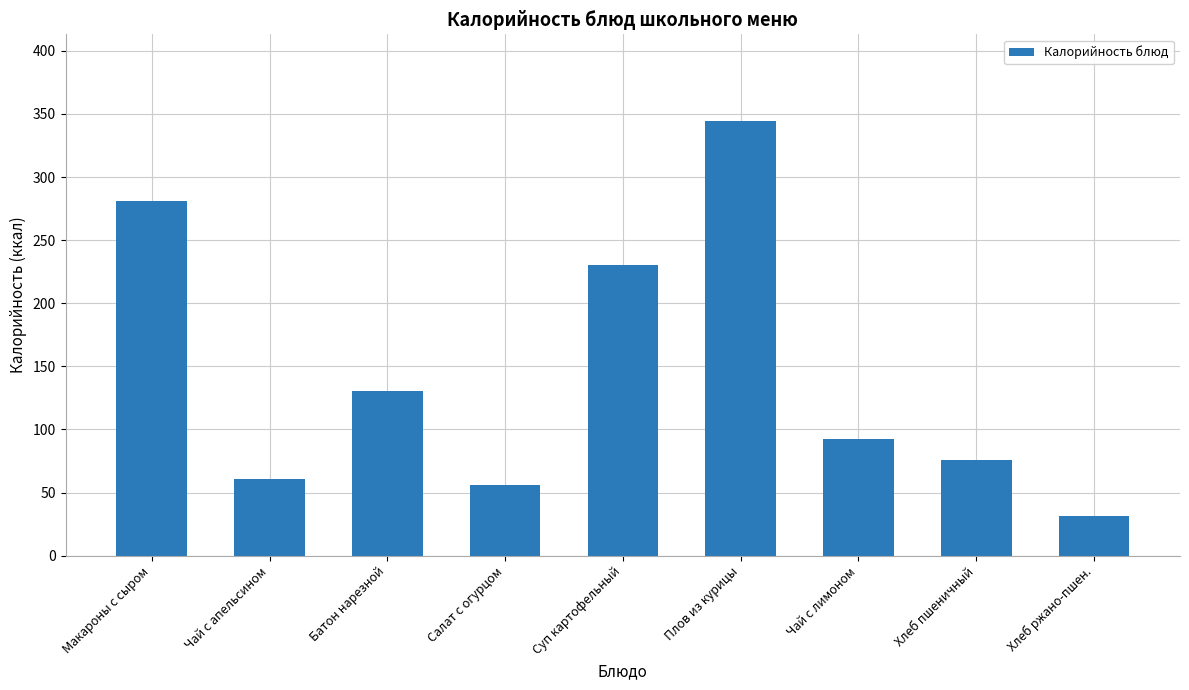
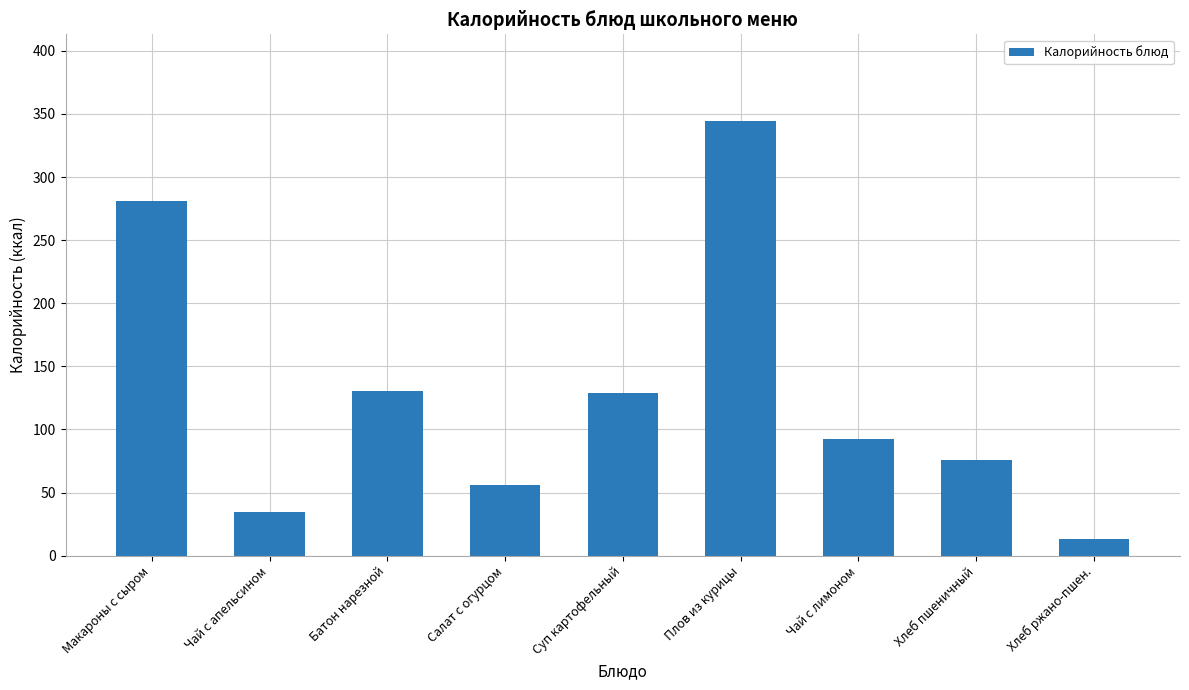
  {
    "Макароны с сыром": 281,
-   "Чай с апельсином": 61,
+   "Чай с апельсином": 34,
    "Батон нарезной": 131,
    "Салат с огурцом": 56,
-   "Суп картофельный": 230,
+   "Суп картофельный": 129,
    "Плов из курицы": 344,
    "Чай с лимоном": 92,
    "Хлеб пшеничный": 76,
-   "Хлеб ржано-пшен.": 32
+   "Хлеб ржано-пшен.": 13
  }
